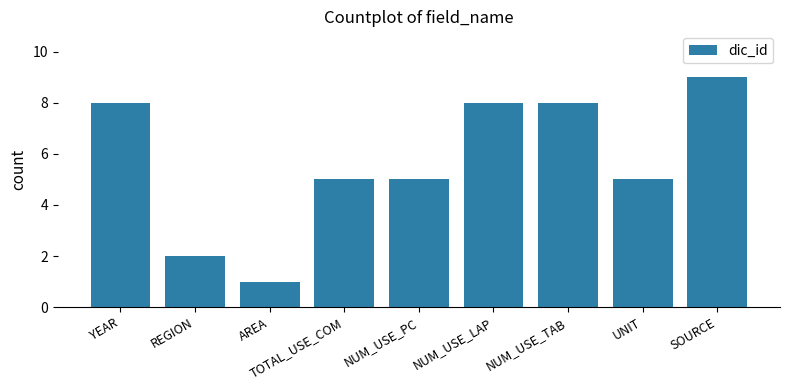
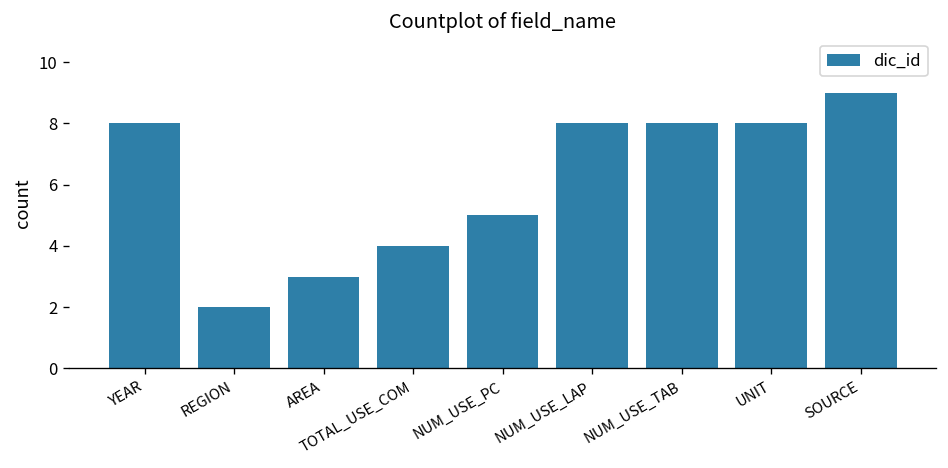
  {
    "YEAR": 8,
    "REGION": 2,
-   "AREA": 1,
-   "TOTAL_USE_COM": 5,
+   "AREA": 3,
+   "TOTAL_USE_COM": 4,
    "NUM_USE_PC": 5,
    "NUM_USE_LAP": 8,
    "NUM_USE_TAB": 8,
-   "UNIT": 5,
+   "UNIT": 8,
    "SOURCE": 9
  }
